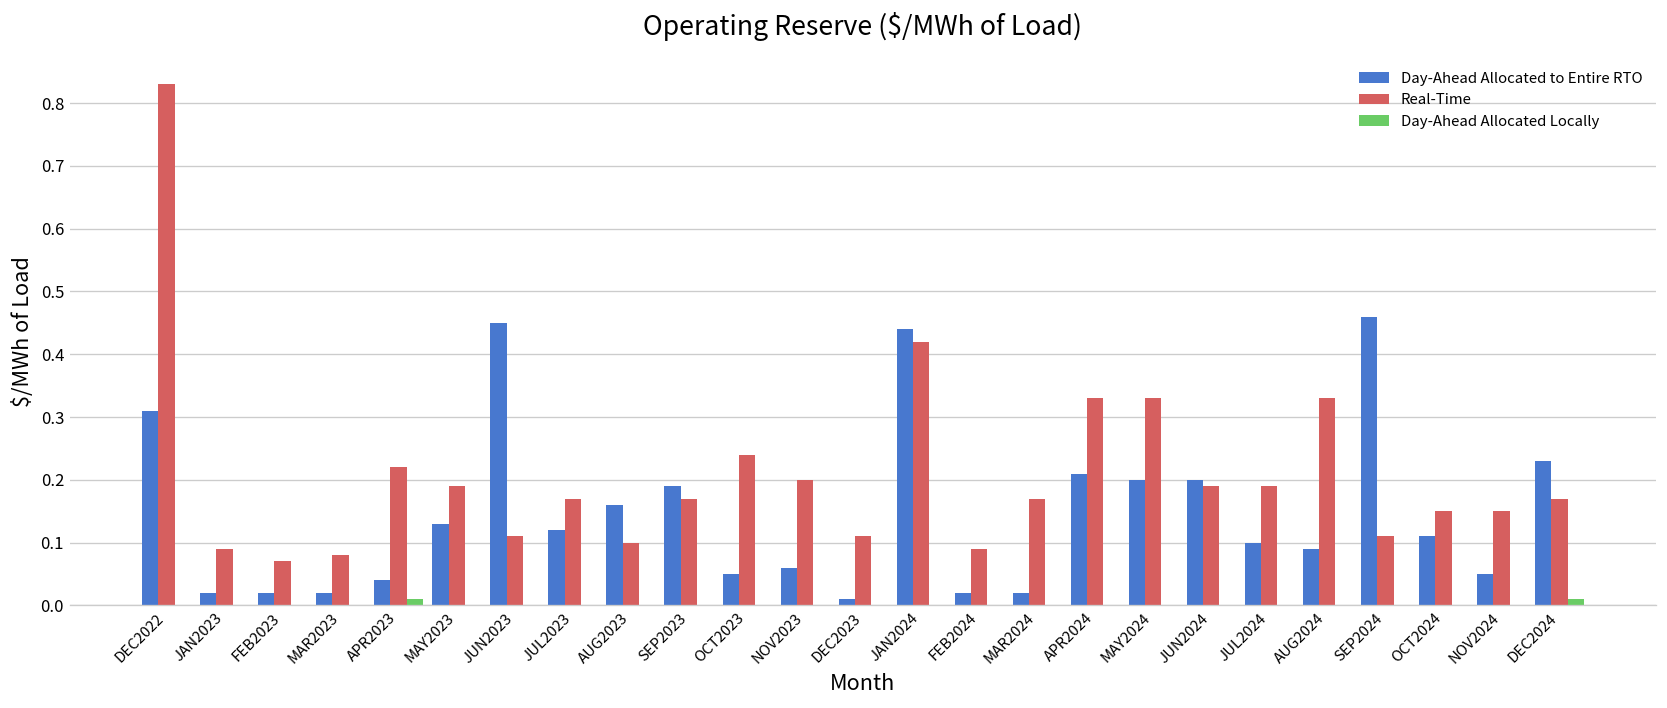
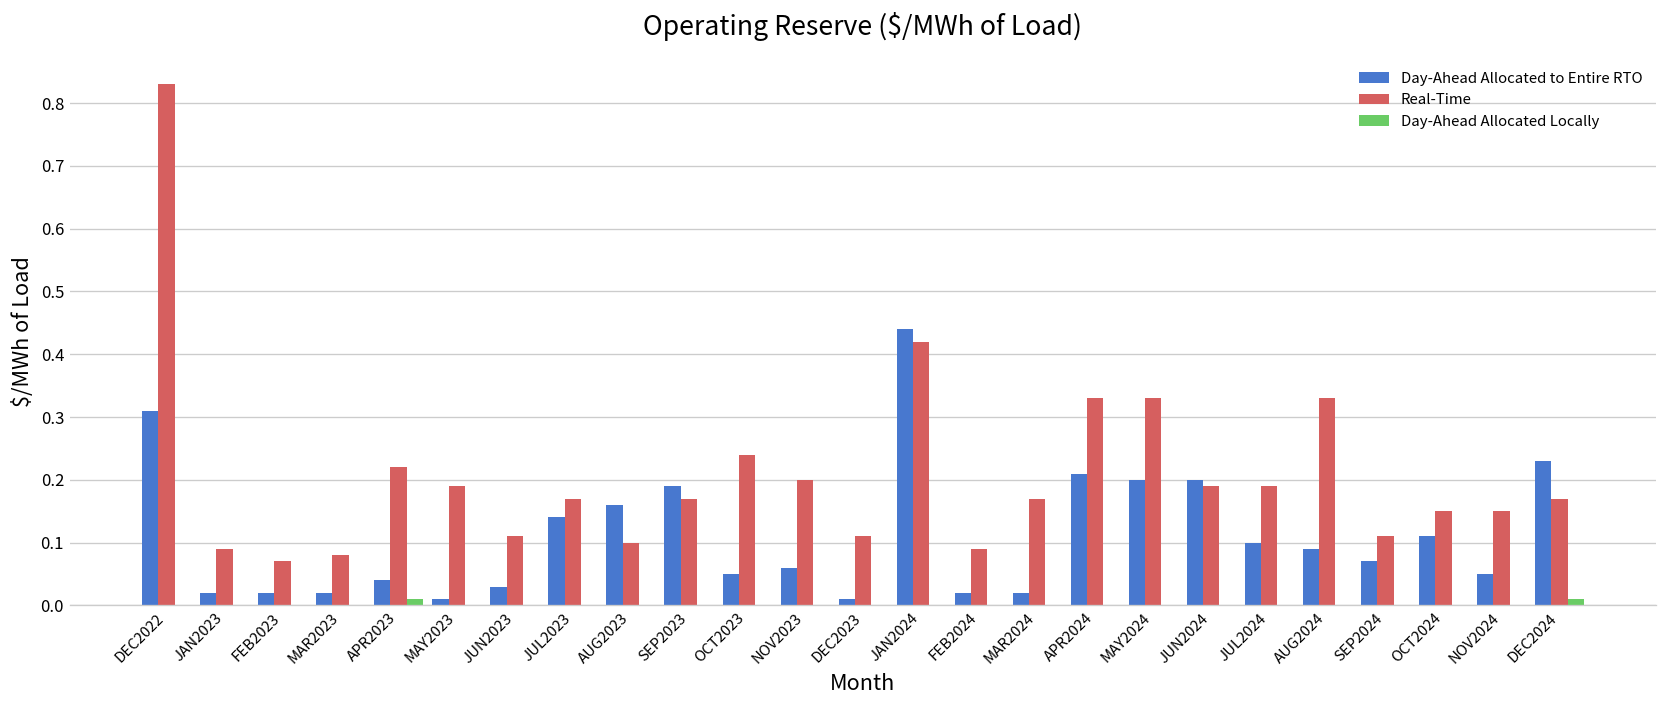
  {
    "Day-Ahead Allocated to Entire RTO": {
      "DEC2022": 0.31,
      "JAN2023": 0.02,
      "FEB2023": 0.02,
      "MAR2023": 0.02,
      "APR2023": 0.04,
-     "MAY2023": 0.13,
-     "JUN2023": 0.45,
-     "JUL2023": 0.12,
+     "MAY2023": 0.01,
+     "JUN2023": 0.03,
+     "JUL2023": 0.14,
      "AUG2023": 0.16,
      "SEP2023": 0.19,
      "OCT2023": 0.05,
      "NOV2023": 0.06,
      "DEC2023": 0.01,
      "JAN2024": 0.44,
      "FEB2024": 0.02,
      "MAR2024": 0.02,
      "APR2024": 0.21,
      "MAY2024": 0.20,
      "JUN2024": 0.20,
      "JUL2024": 0.10,
      "AUG2024": 0.09,
-     "SEP2024": 0.46,
+     "SEP2024": 0.07,
      "OCT2024": 0.11,
      "NOV2024": 0.05,
      "DEC2024": 0.23
    },
    "Real-Time": {
      "DEC2022": 0.83,
      "JAN2023": 0.09,
      "FEB2023": 0.07,
      "MAR2023": 0.08,
      "APR2023": 0.22,
      "MAY2023": 0.19,
      "JUN2023": 0.11,
      "JUL2023": 0.17,
      "AUG2023": 0.10,
      "SEP2023": 0.17,
      "OCT2023": 0.24,
      "NOV2023": 0.20,
      "DEC2023": 0.11,
      "JAN2024": 0.42,
      "FEB2024": 0.09,
      "MAR2024": 0.17,
      "APR2024": 0.33,
      "MAY2024": 0.33,
      "JUN2024": 0.19,
      "JUL2024": 0.19,
      "AUG2024": 0.33,
      "SEP2024": 0.11,
      "OCT2024": 0.15,
      "NOV2024": 0.15,
      "DEC2024": 0.17
    },
    "Day-Ahead Allocated Locally": {
      "DEC2022": 0.00,
      "JAN2023": 0.00,
      "FEB2023": 0.00,
      "MAR2023": 0.00,
      "APR2023": 0.01,
      "MAY2023": 0.00,
      "JUN2023": 0.00,
      "JUL2023": 0.00,
      "AUG2023": 0.00,
      "SEP2023": 0.00,
      "OCT2023": 0.00,
      "NOV2023": 0.00,
      "DEC2023": 0.00,
      "JAN2024": 0.00,
      "FEB2024": 0.00,
      "MAR2024": 0.00,
      "APR2024": 0.00,
      "MAY2024": 0.00,
      "JUN2024": 0.00,
      "JUL2024": 0.00,
      "AUG2024": 0.00,
      "SEP2024": 0.00,
      "OCT2024": 0.00,
      "NOV2024": 0.00,
      "DEC2024": 0.01
    }
  }
